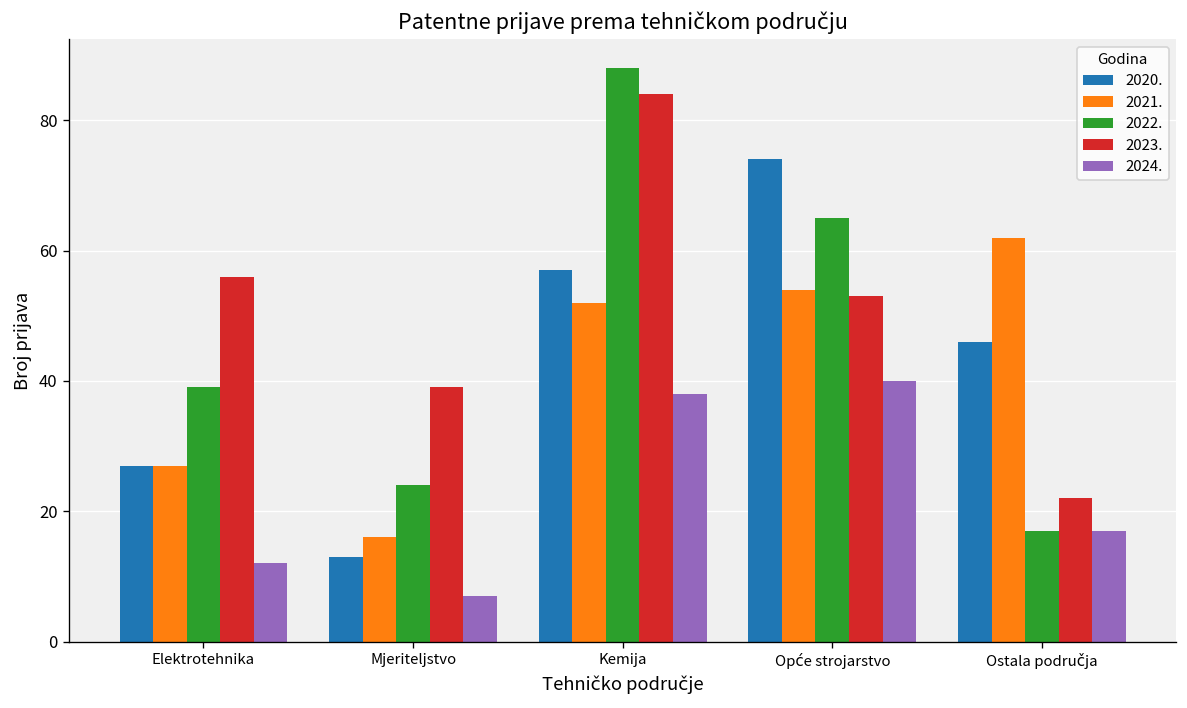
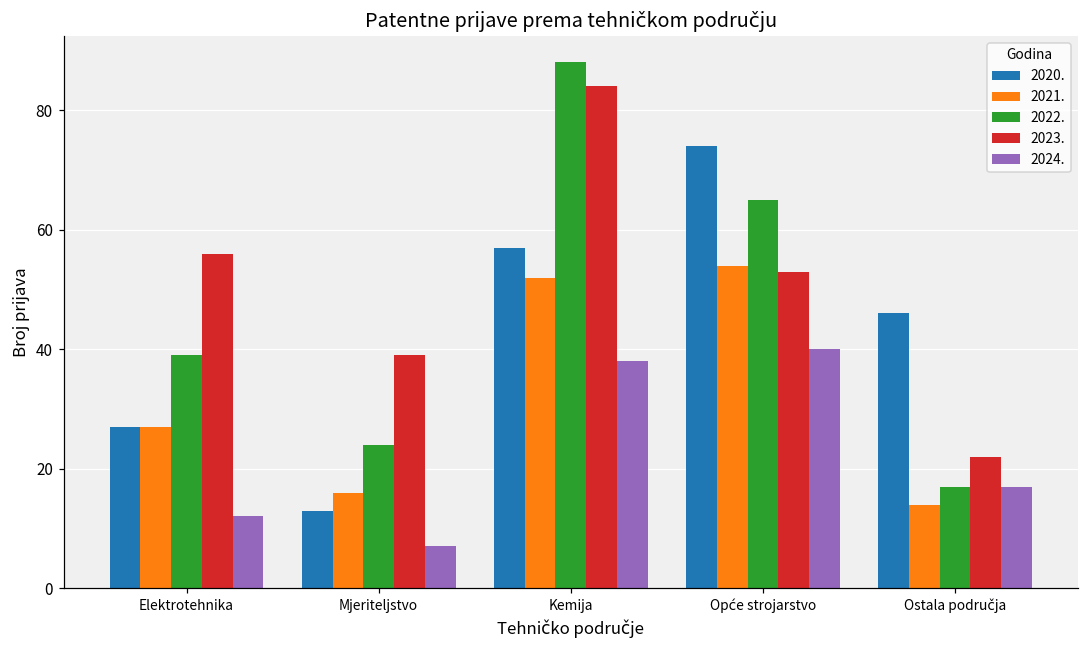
  {
    "2020.": {
      "Elektrotehnika": 27,
      "Mjeriteljstvo": 13,
      "Kemija": 57,
      "Opće strojarstvo": 74,
      "Ostala područja": 46
    },
    "2021.": {
      "Elektrotehnika": 27,
      "Mjeriteljstvo": 16,
      "Kemija": 52,
      "Opće strojarstvo": 54,
-     "Ostala područja": 62
+     "Ostala područja": 14
    },
    "2022.": {
      "Elektrotehnika": 39,
      "Mjeriteljstvo": 24,
      "Kemija": 88,
      "Opće strojarstvo": 65,
      "Ostala područja": 17
    },
    "2023.": {
      "Elektrotehnika": 56,
      "Mjeriteljstvo": 39,
      "Kemija": 84,
      "Opće strojarstvo": 53,
      "Ostala područja": 22
    },
    "2024.": {
      "Elektrotehnika": 12,
      "Mjeriteljstvo": 7,
      "Kemija": 38,
      "Opće strojarstvo": 40,
      "Ostala područja": 17
    }
  }
